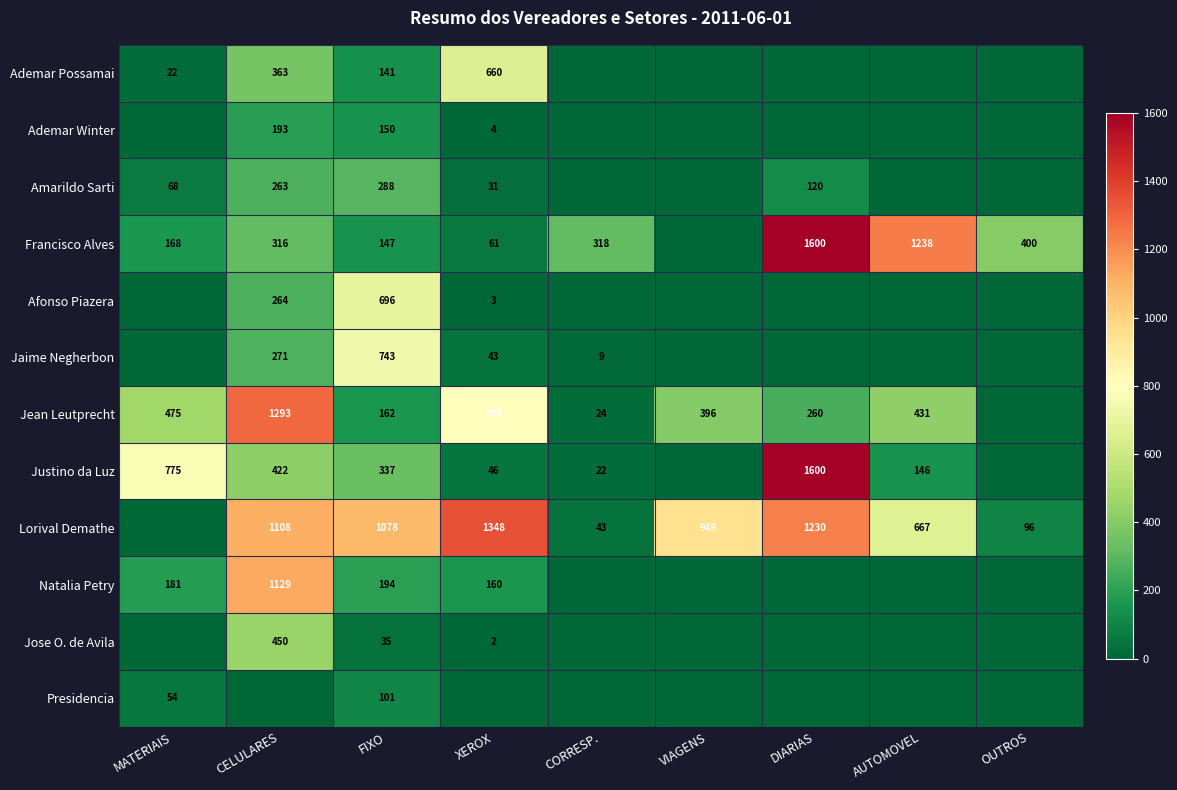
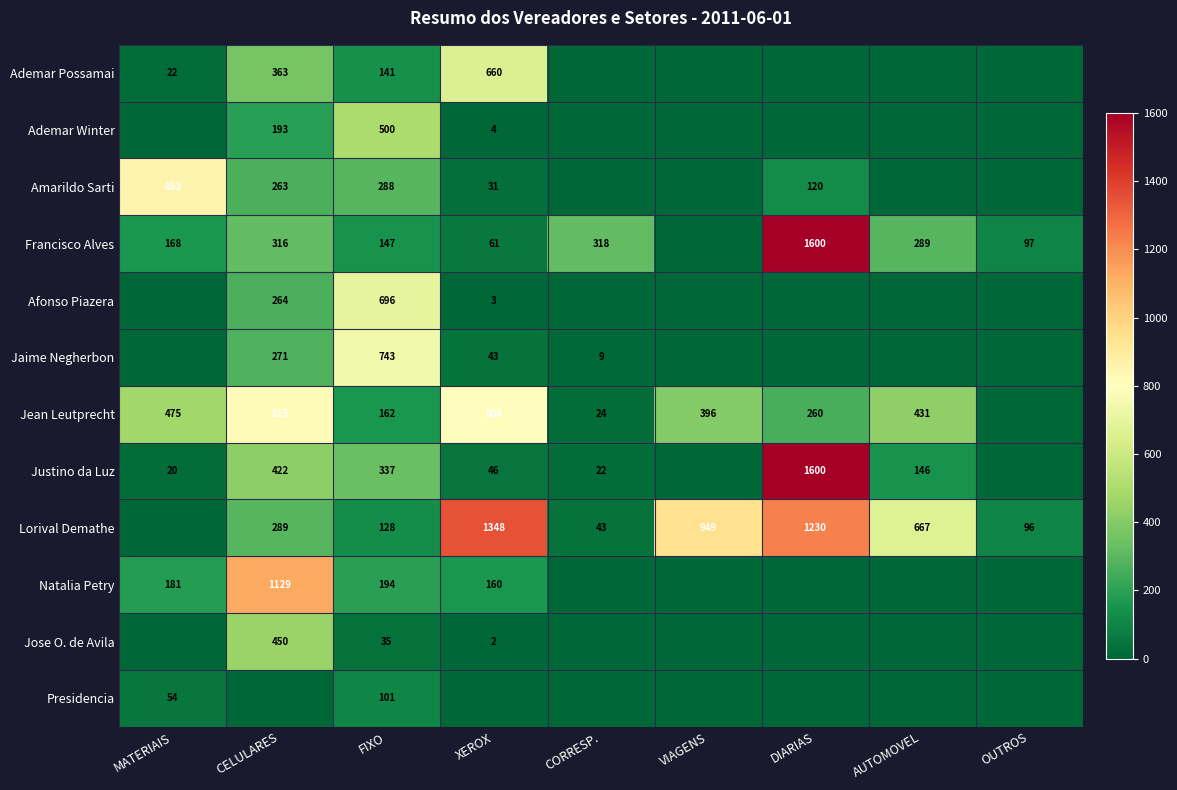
  {
    "Ademar Possamai": {
      "MATERIAIS": 22,
      "CELULARES": 363,
      "FIXO": 141,
      "XEROX": 660
    },
    "Ademar Winter": {
      "CELULARES": 193,
-     "FIXO": 150,
+     "FIXO": 500,
      "XEROX": 4
    },
    "Amarildo Sarti": {
-     "MATERIAIS": 68,
+     "MATERIAIS": 853,
      "CELULARES": 263,
      "FIXO": 288,
      "XEROX": 31,
      "DIARIAS": 120
    },
    "Francisco Alves": {
      "MATERIAIS": 168,
      "CELULARES": 316,
      "FIXO": 147,
      "XEROX": 61,
      "CORRESP.": 318,
      "DIARIAS": 1600,
-     "AUTOMOVEL": 1238,
-     "OUTROS": 400
+     "AUTOMOVEL": 289,
+     "OUTROS": 97
    },
    "Afonso Piazera": {
      "CELULARES": 264,
      "FIXO": 696,
      "XEROX": 3
    },
    "Jaime Negherbon": {
      "CELULARES": 271,
      "FIXO": 743,
      "XEROX": 43,
      "CORRESP.": 9
    },
    "Jean Leutprecht": {
      "MATERIAIS": 475,
-     "CELULARES": 1293,
+     "CELULARES": 815,
      "FIXO": 162,
      "XEROX": 808,
      "CORRESP.": 24,
      "VIAGENS": 396,
      "DIARIAS": 260,
      "AUTOMOVEL": 431
    },
    "Justino da Luz": {
-     "MATERIAIS": 775,
+     "MATERIAIS": 20,
      "CELULARES": 422,
      "FIXO": 337,
      "XEROX": 46,
      "CORRESP.": 22,
      "DIARIAS": 1600,
      "AUTOMOVEL": 146
    },
    "Lorival Demathe": {
-     "CELULARES": 1108,
-     "FIXO": 1078,
+     "CELULARES": 289,
+     "FIXO": 128,
      "XEROX": 1348,
      "CORRESP.": 43,
      "VIAGENS": 949,
      "DIARIAS": 1230,
      "AUTOMOVEL": 667,
      "OUTROS": 96
    },
    "Natalia Petry": {
      "MATERIAIS": 181,
      "CELULARES": 1129,
      "FIXO": 194,
      "XEROX": 160
    },
    "Jose O. de Avila": {
      "CELULARES": 450,
      "FIXO": 35,
      "XEROX": 2
    },
    "Presidencia": {
      "MATERIAIS": 54,
      "FIXO": 101
    }
  }
